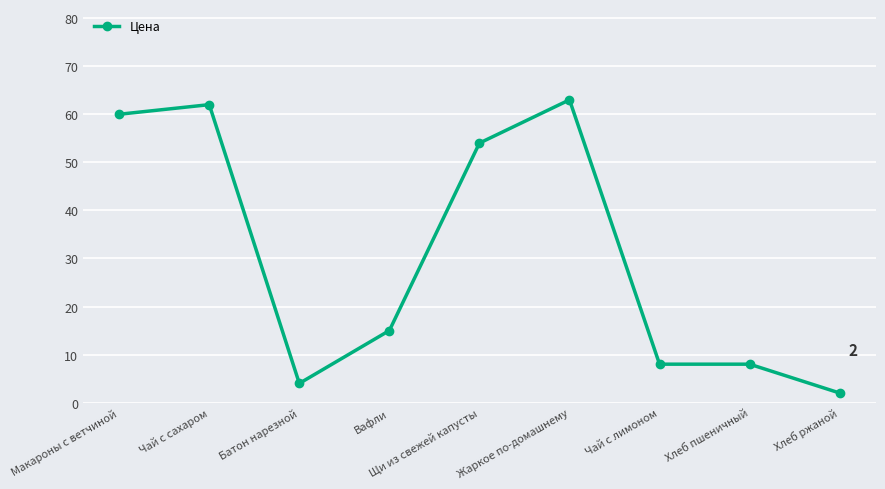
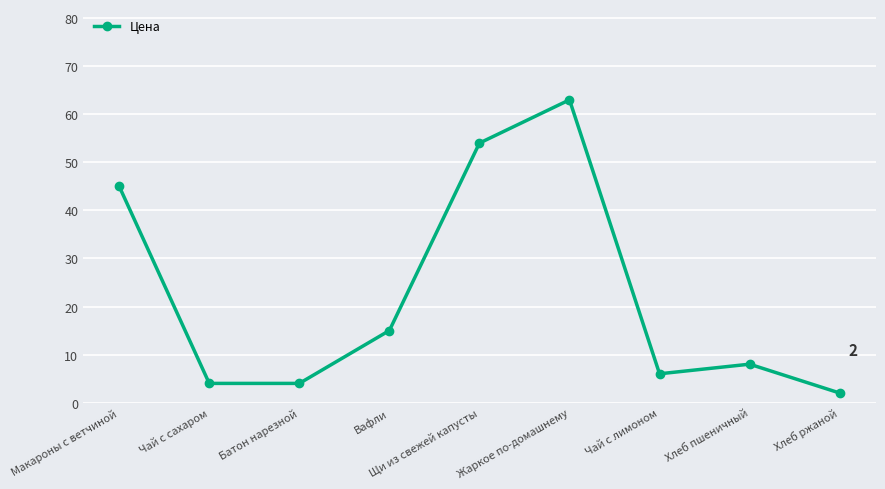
  {
-   "Макароны с ветчиной": 60,
-   "Чай с сахаром": 62,
+   "Макароны с ветчиной": 45,
+   "Чай с сахаром": 4,
    "Батон нарезной": 4,
    "Вафли": 15,
    "Щи из свежей капусты": 54,
    "Жаркое по-домашнему": 63,
-   "Чай с лимоном": 8,
+   "Чай с лимоном": 6,
    "Хлеб пшеничный": 8,
    "Хлеб ржаной": 2
  }
